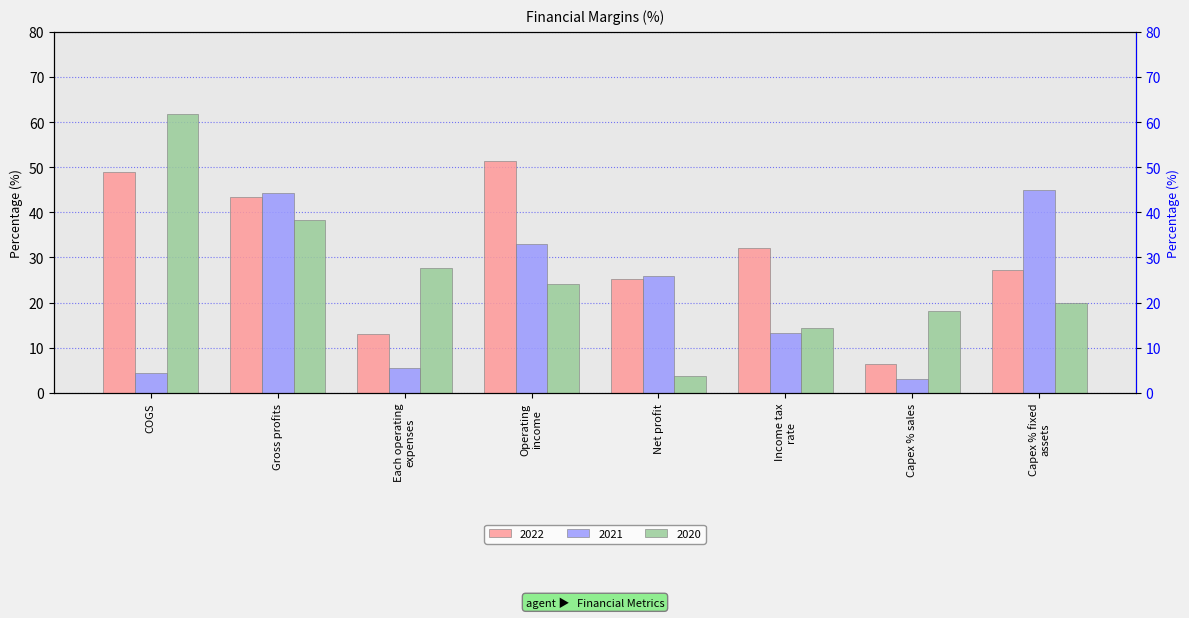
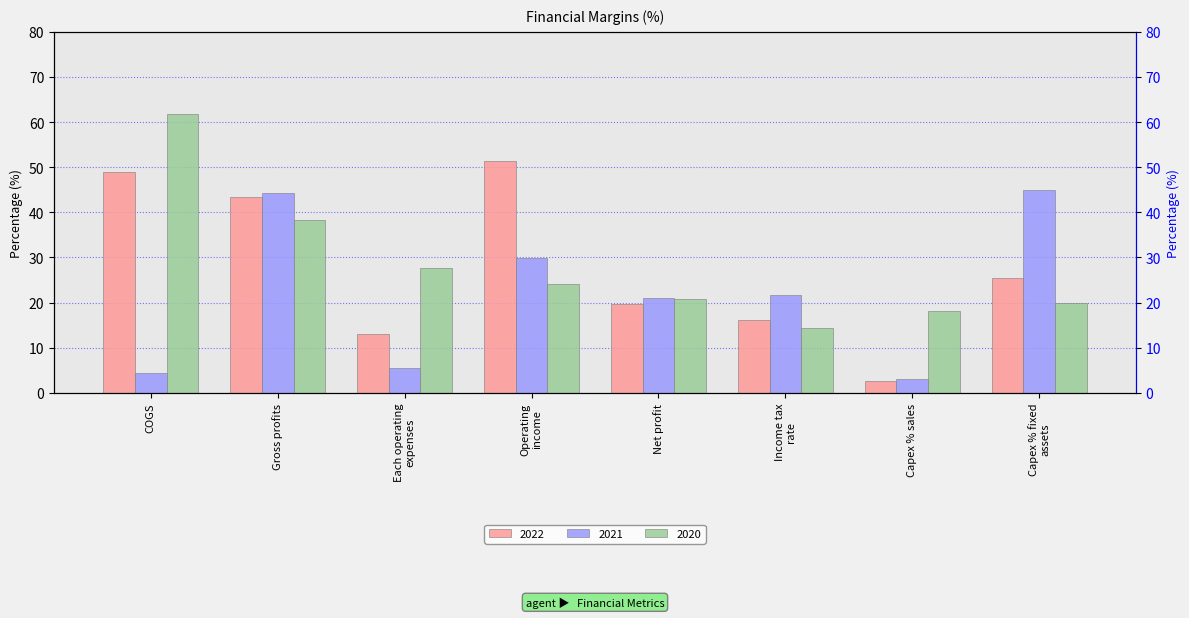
  {
    "2022": {
      "COGS": 49,
      "Gross profits": 43,
      "Each operating expenses": 13,
      "Operating income": 51,
-     "Net profit": 25,
-     "Income tax rate": 32,
-     "Capex % sales": 6,
-     "Capex % fixed assets": 27
+     "Net profit": 20,
+     "Income tax rate": 16,
+     "Capex % sales": 3,
+     "Capex % fixed assets": 25
    },
    "2021": {
      "COGS": 4,
      "Gross profits": 44,
      "Each operating expenses": 5,
-     "Operating income": 33,
-     "Net profit": 26,
-     "Income tax rate": 13,
+     "Operating income": 30,
+     "Net profit": 21,
+     "Income tax rate": 22,
      "Capex % sales": 3,
      "Capex % fixed assets": 45
    },
    "2020": {
      "COGS": 62,
      "Gross profits": 38,
      "Each operating expenses": 28,
      "Operating income": 24,
-     "Net profit": 4,
+     "Net profit": 21,
      "Income tax rate": 14,
      "Capex % sales": 18,
      "Capex % fixed assets": 20
    }
  }
